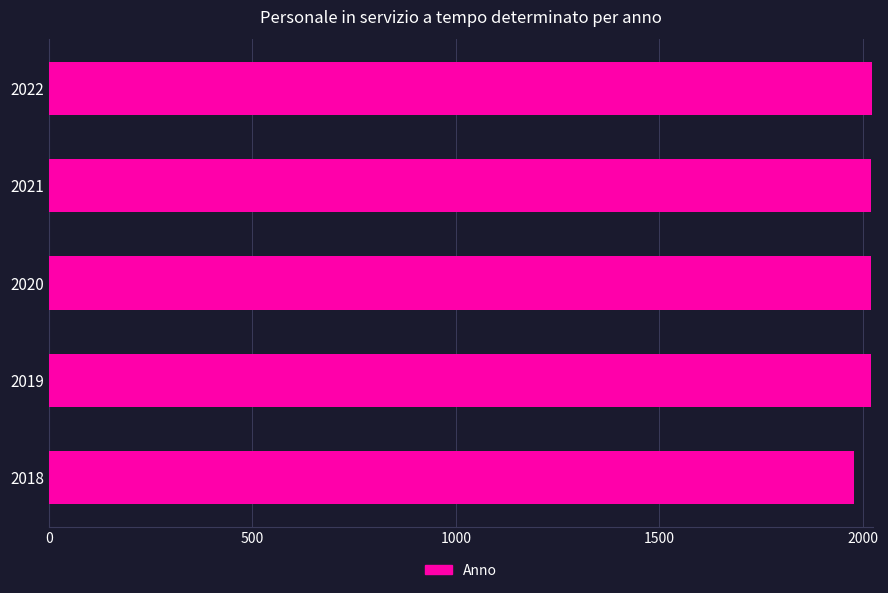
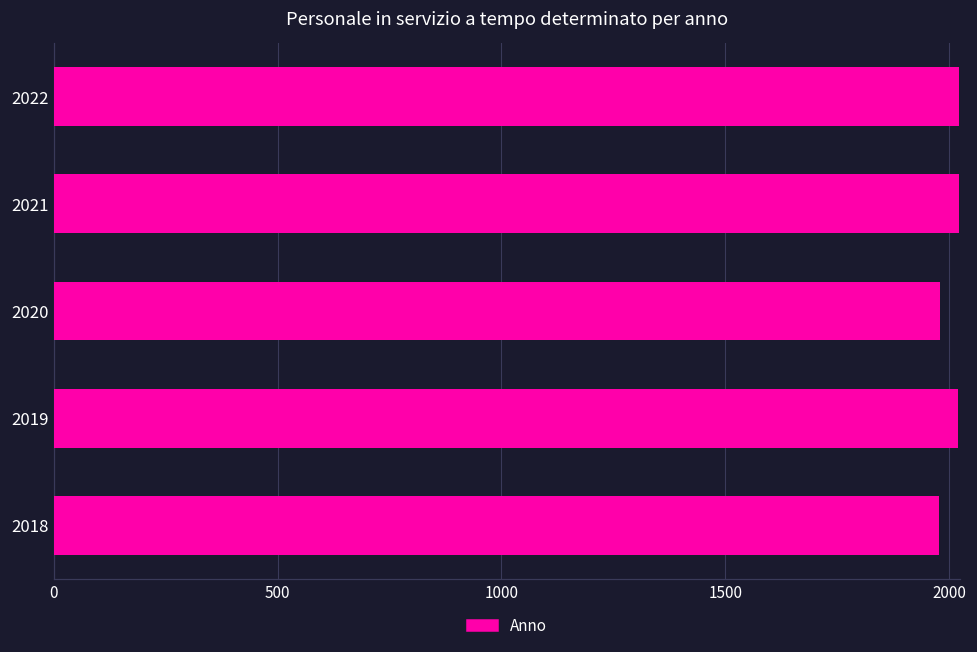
  {
    "2022": 2020,
    "2021": 2020,
-   "2020": 2020,
+   "2020": 1980,
    "2019": 2020,
    "2018": 1980
  }
